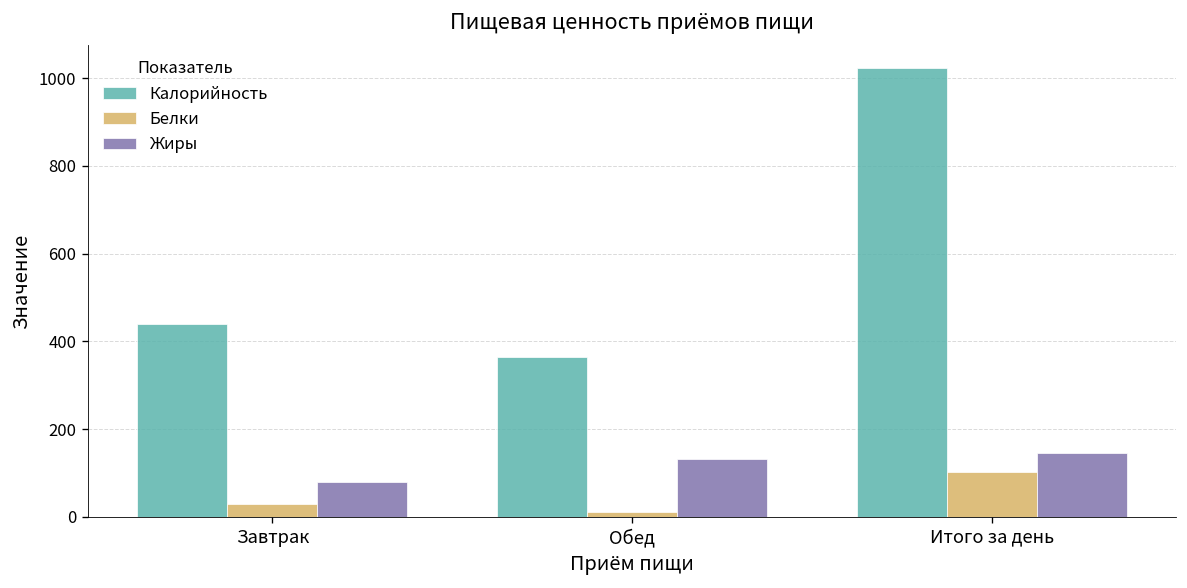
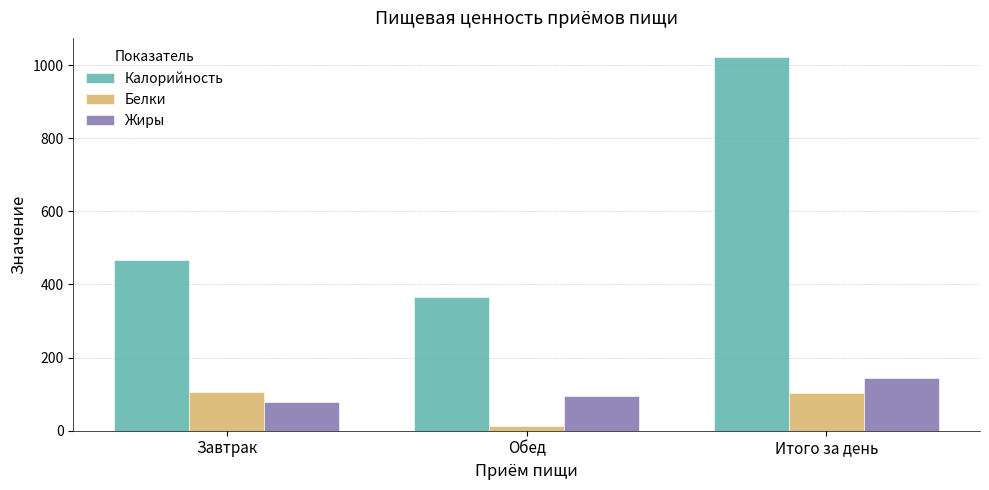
  {
    "Калорийность": {
-     "Завтрак": 440,
+     "Завтрак": 470,
      "Обед": 360,
      "Итого за день": 1020
    },
    "Белки": {
-     "Завтрак": 30,
+     "Завтрак": 110,
      "Обед": 10,
      "Итого за день": 100
    },
    "Жиры": {
      "Завтрак": 80,
-     "Обед": 130,
+     "Обед": 90,
      "Итого за день": 150
    }
  }
